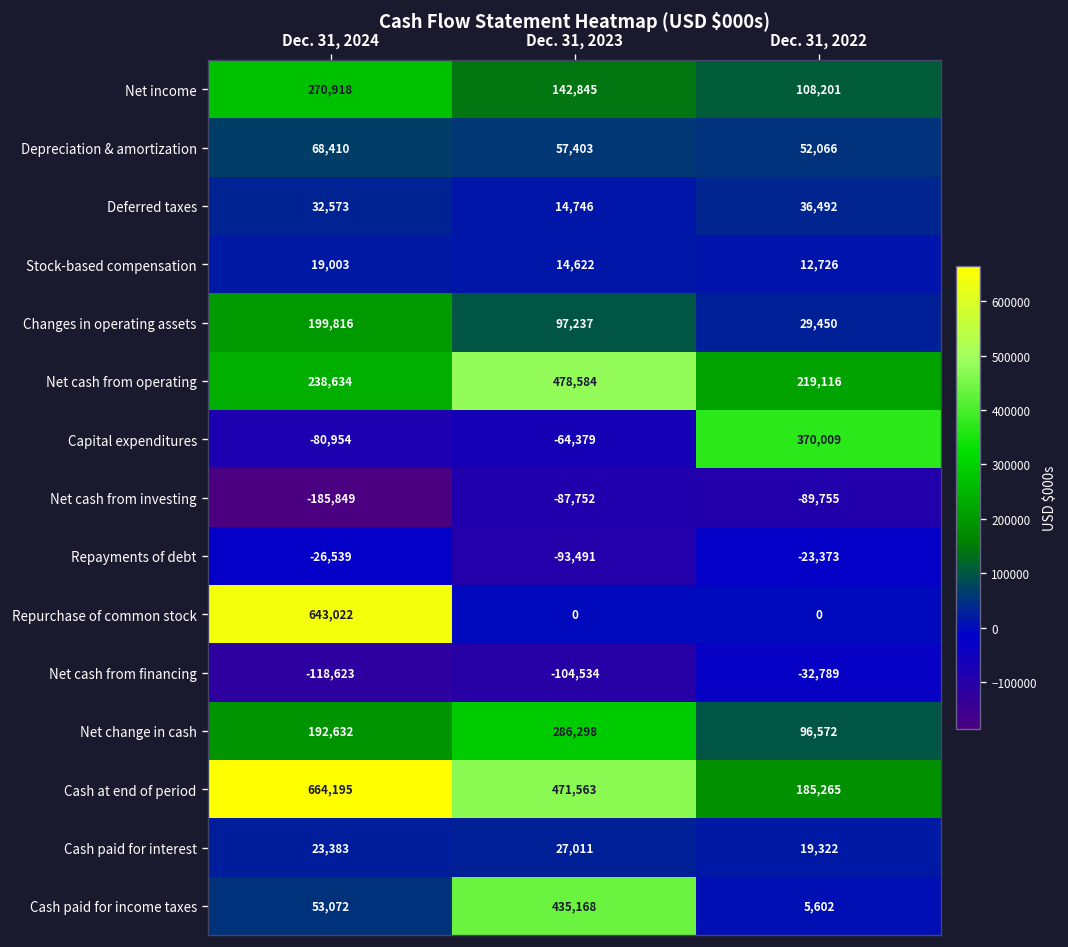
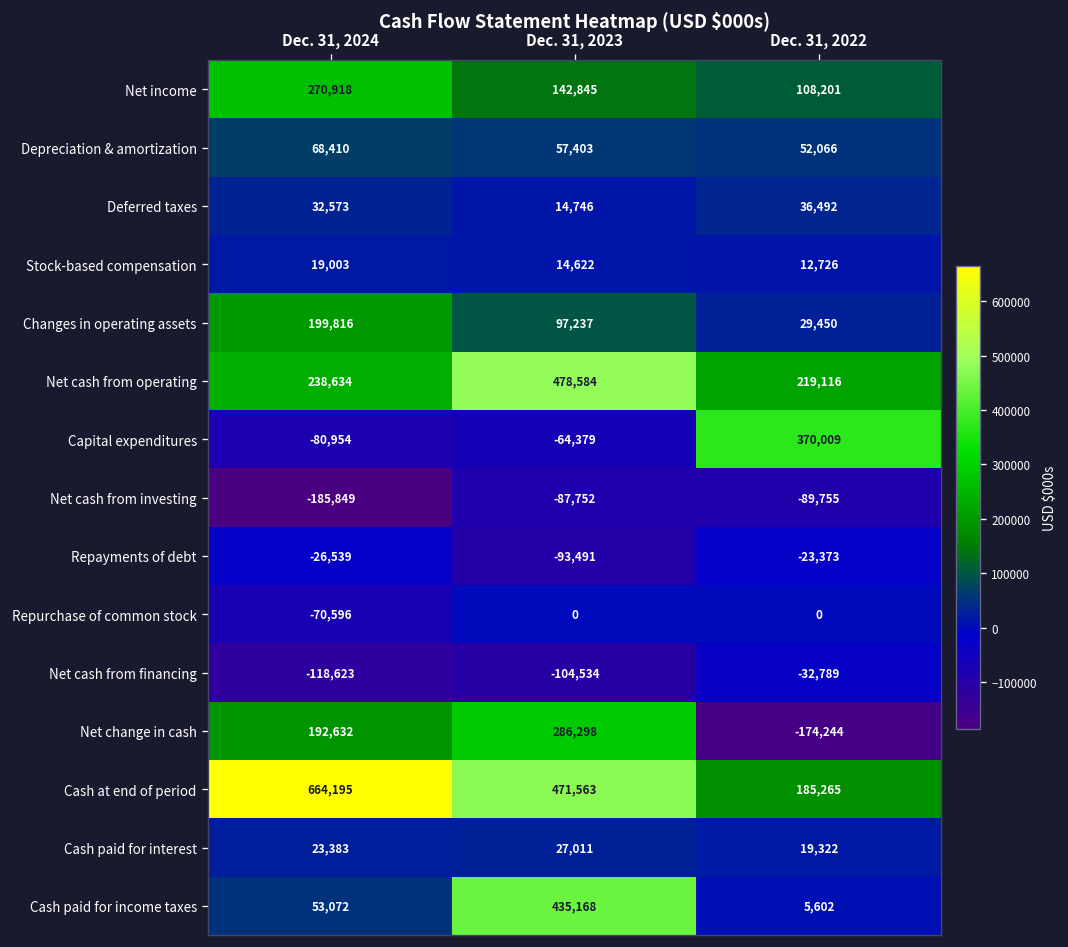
  {
    "Net income": {
      "Dec. 31, 2024": "270,918",
      "Dec. 31, 2023": "142,845",
      "Dec. 31, 2022": "108,201"
    },
    "Depreciation & amortization": {
      "Dec. 31, 2024": "68,410",
      "Dec. 31, 2023": "57,403",
      "Dec. 31, 2022": "52,066"
    },
    "Deferred taxes": {
      "Dec. 31, 2024": "32,573",
      "Dec. 31, 2023": "14,746",
      "Dec. 31, 2022": "36,492"
    },
    "Stock-based compensation": {
      "Dec. 31, 2024": "19,003",
      "Dec. 31, 2023": "14,622",
      "Dec. 31, 2022": "12,726"
    },
    "Changes in operating assets": {
      "Dec. 31, 2024": "199,816",
      "Dec. 31, 2023": "97,237",
      "Dec. 31, 2022": "29,450"
    },
    "Net cash from operating": {
      "Dec. 31, 2024": "238,634",
      "Dec. 31, 2023": "478,584",
      "Dec. 31, 2022": "219,116"
    },
    "Capital expenditures": {
      "Dec. 31, 2024": "-80,954",
      "Dec. 31, 2023": "-64,379",
      "Dec. 31, 2022": "370,009"
    },
    "Net cash from investing": {
      "Dec. 31, 2024": "-185,849",
      "Dec. 31, 2023": "-87,752",
      "Dec. 31, 2022": "-89,755"
    },
    "Repayments of debt": {
      "Dec. 31, 2024": "-26,539",
      "Dec. 31, 2023": "-93,491",
      "Dec. 31, 2022": "-23,373"
    },
    "Repurchase of common stock": {
-     "Dec. 31, 2024": "643,022",
+     "Dec. 31, 2024": "-70,596",
      "Dec. 31, 2023": "0",
      "Dec. 31, 2022": "0"
    },
    "Net cash from financing": {
      "Dec. 31, 2024": "-118,623",
      "Dec. 31, 2023": "-104,534",
      "Dec. 31, 2022": "-32,789"
    },
    "Net change in cash": {
      "Dec. 31, 2024": "192,632",
      "Dec. 31, 2023": "286,298",
-     "Dec. 31, 2022": "96,572"
+     "Dec. 31, 2022": "-174,244"
    },
    "Cash at end of period": {
      "Dec. 31, 2024": "664,195",
      "Dec. 31, 2023": "471,563",
      "Dec. 31, 2022": "185,265"
    },
    "Cash paid for interest": {
      "Dec. 31, 2024": "23,383",
      "Dec. 31, 2023": "27,011",
      "Dec. 31, 2022": "19,322"
    },
    "Cash paid for income taxes": {
      "Dec. 31, 2024": "53,072",
      "Dec. 31, 2023": "435,168",
      "Dec. 31, 2022": "5,602"
    }
  }
